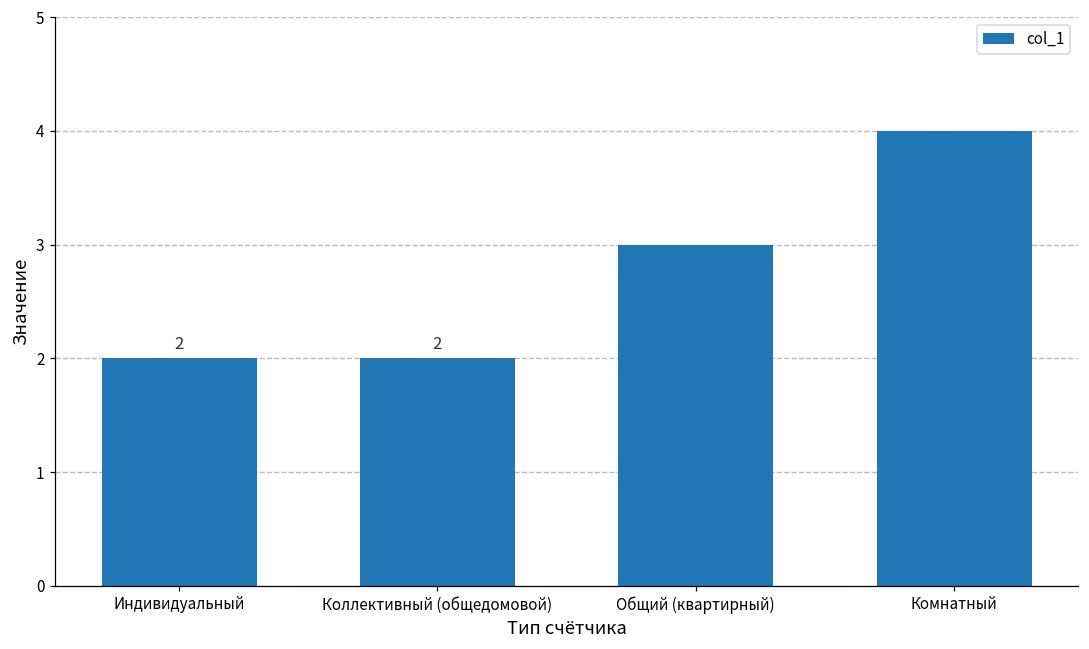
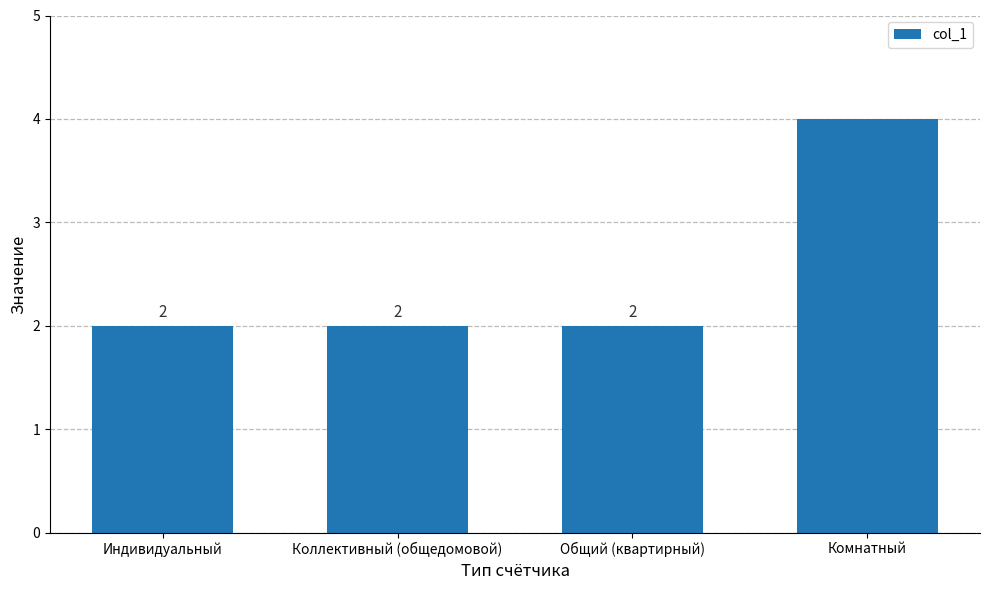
  {
-   "Общий (квартирный)": 3,
+   "Общий (квартирный)": 2,
    "Комнатный": 4
  }
